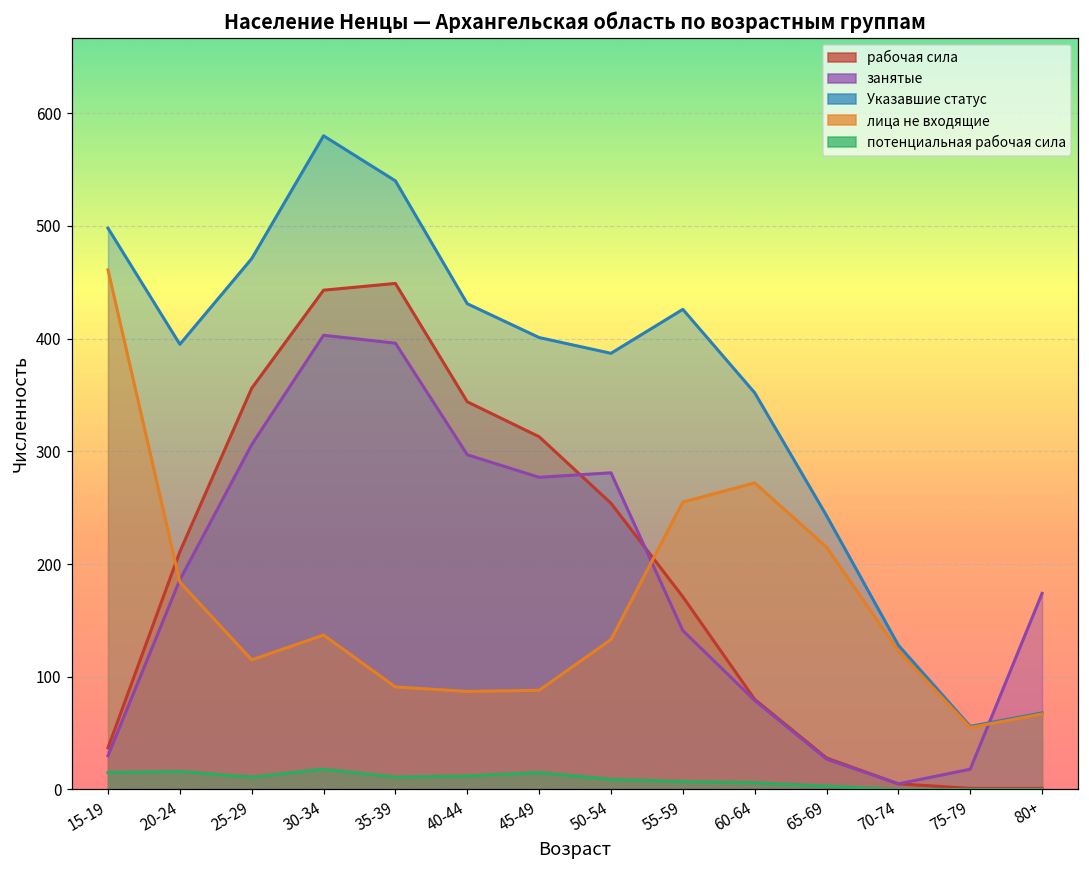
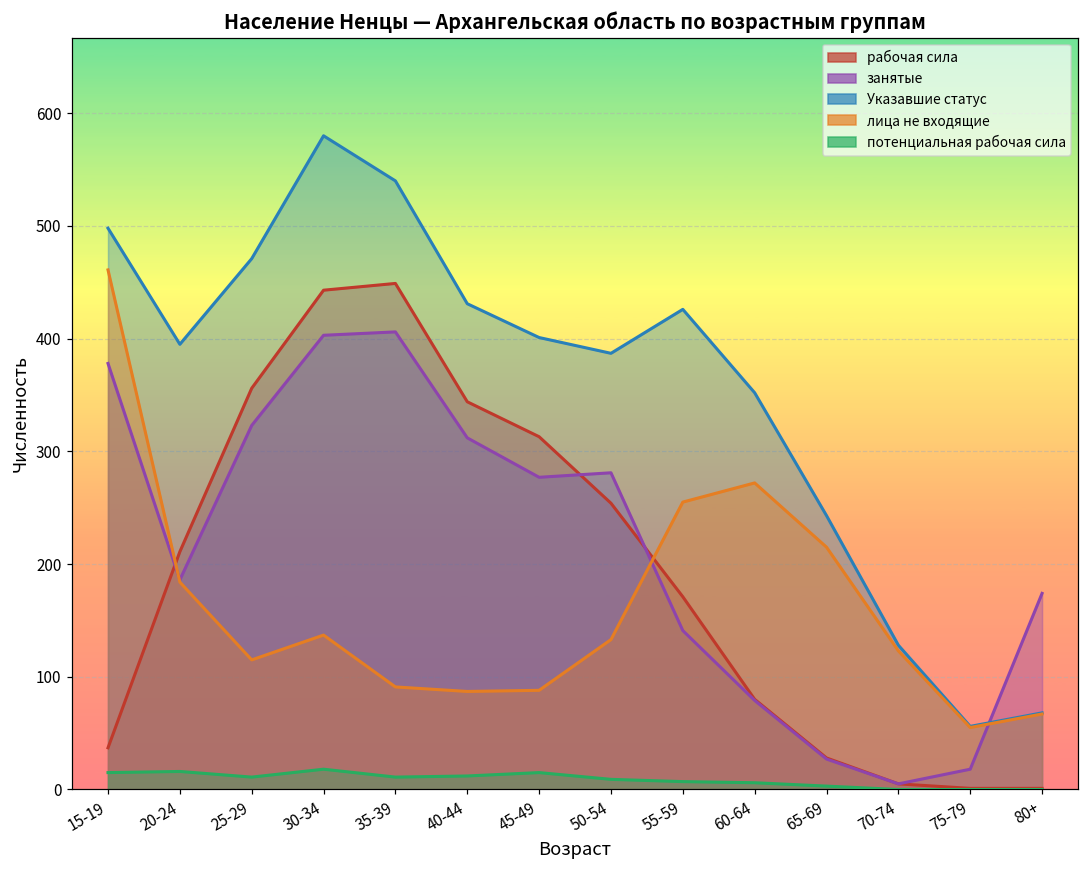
  {
    "занятые": {
-     "15-19": 30,
-     "25-29": 306,
+     "15-19": 378,
+     "25-29": 323,
      "30-34": 403,
-     "35-39": 396,
-     "40-44": 297,
+     "35-39": 406,
+     "40-44": 312,
      "45-49": 277,
      "50-54": 281,
      "55-59": 141,
      "75-79": 18,
      "80+": 174
    }
  }
